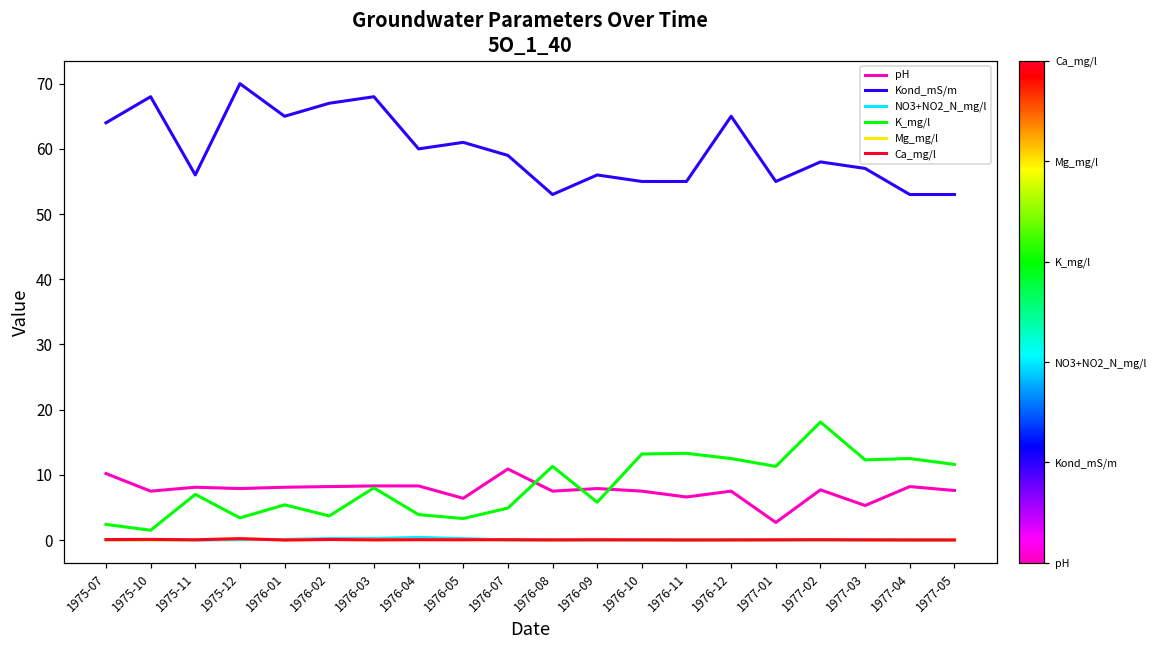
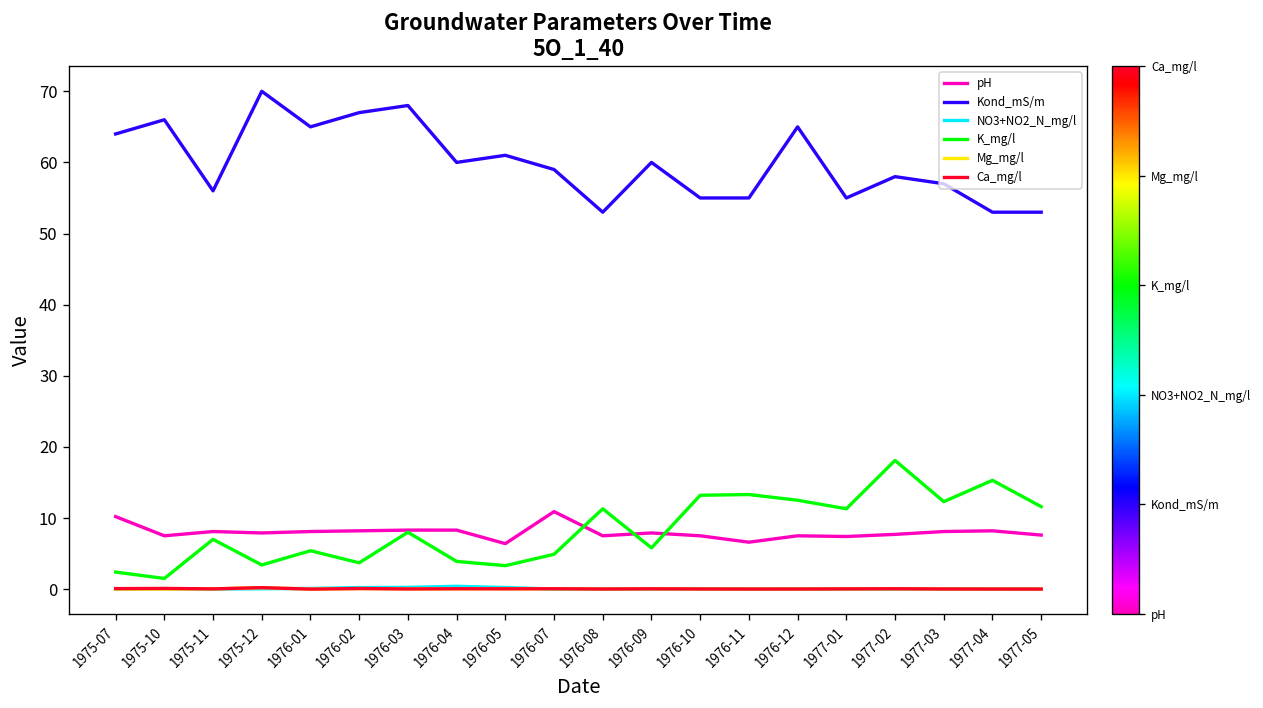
  {
    "pH": {
      "1975-07": 10,
      "1975-10": 8,
      "1975-11": 8,
      "1975-12": 8,
      "1976-01": 8,
      "1976-02": 8,
      "1976-04": 8,
      "1976-05": 6,
      "1976-07": 11,
      "1976-08": 8,
      "1976-09": 8,
      "1976-10": 8,
      "1976-11": 7,
      "1976-12": 8,
-     "1977-01": 3,
+     "1977-01": 7,
      "1977-02": 8,
-     "1977-03": 5,
+     "1977-03": 8,
      "1977-04": 8,
      "1977-05": 8
    },
    "Kond_mS/m": {
      "1975-07": 64,
-     "1975-10": 68,
+     "1975-10": 66,
      "1975-11": 56,
      "1975-12": 70,
      "1976-01": 65,
      "1976-02": 67,
      "1976-03": 68,
      "1976-04": 60,
      "1976-05": 61,
      "1976-07": 59,
      "1976-08": 53,
-     "1976-09": 56,
+     "1976-09": 60,
      "1976-10": 55,
      "1976-11": 55,
      "1976-12": 65,
      "1977-01": 55,
      "1977-02": 58,
      "1977-04": 53,
      "1977-05": 53
    },
    "K_mg/l": {
      "1975-07": 2,
      "1975-10": 2,
      "1975-11": 7,
      "1975-12": 3,
      "1976-01": 5,
      "1976-02": 4,
      "1976-04": 4,
      "1976-05": 3,
      "1976-07": 5,
      "1976-08": 11,
      "1976-09": 6,
      "1976-10": 13,
      "1976-11": 13,
      "1976-12": 13,
      "1977-01": 11,
      "1977-02": 18,
      "1977-03": 12,
-     "1977-04": 13,
+     "1977-04": 15,
      "1977-05": 12
    }
  }
